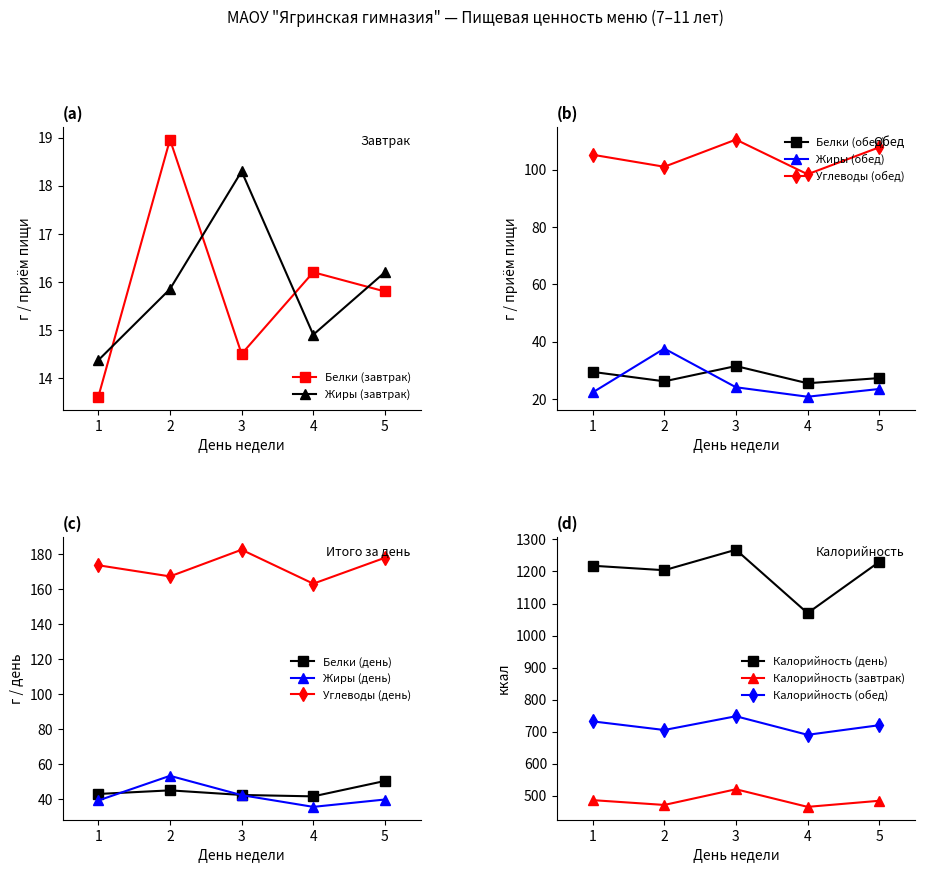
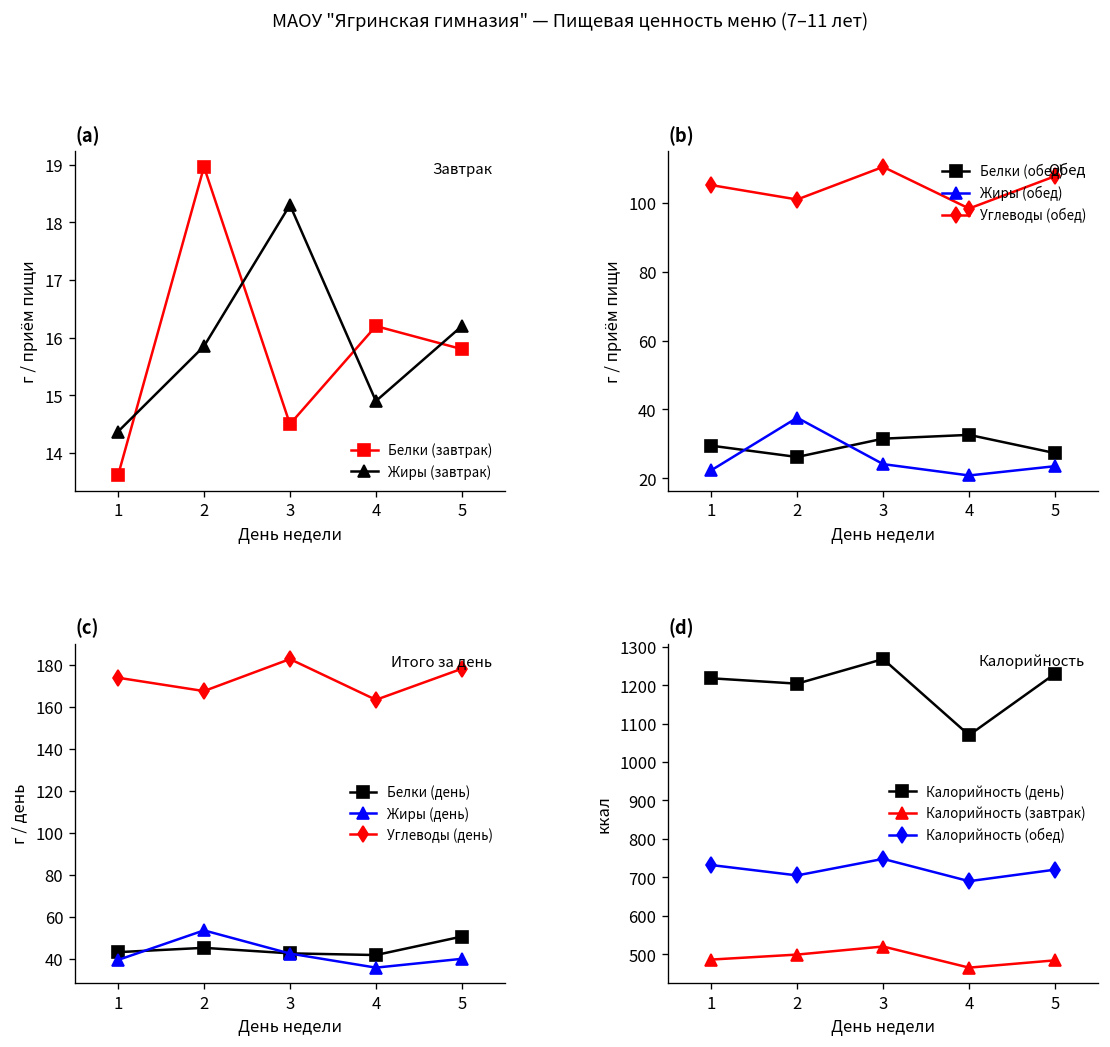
  {
    "(a)": {
      "Белки (завтрак)": {
        "1": 13.6,
        "2": 19.0,
        "3": 14.5,
        "4": 16.2,
        "5": 15.8
      },
      "Жиры (завтрак)": {
        "1": 14.4,
        "2": 15.9,
        "3": 18.3,
        "4": 14.9,
        "5": 16.2
      }
    },
    "(b)": {
      "Белки (обед)": {
        "1": 29,
        "2": 26,
        "3": 32,
-       "4": 26,
+       "4": 33,
        "5": 27
      },
      "Жиры (обед)": {
        "1": 22,
        "2": 38,
        "3": 24,
        "4": 21,
        "5": 24
      },
      "Углеводы (обед)": {
        "1": 105,
        "2": 101,
        "3": 111,
        "4": 98,
        "5": 108
      }
    },
    "(c)": {
      "Белки (день)": {
        "1": 43,
        "2": 45,
        "4": 42,
        "5": 51
      },
      "Жиры (день)": {
        "1": 39,
        "2": 53,
        "4": 36,
        "5": 40
      },
      "Углеводы (день)": {
        "1": 174,
        "2": 167,
        "3": 183,
        "4": 163,
        "5": 178
      }
    },
    "(d)": {
      "Калорийность (день)": {
        "1": 1220,
        "2": 1200,
        "3": 1270,
        "4": 1070,
        "5": 1230
      },
      "Калорийность (завтрак)": {
        "1": 490,
-       "2": 470,
+       "2": 500,
        "3": 520,
        "4": 470,
        "5": 480
      },
      "Калорийность (обед)": {
        "1": 730,
        "2": 710,
        "3": 750,
        "4": 690,
        "5": 720
      }
    }
  }
